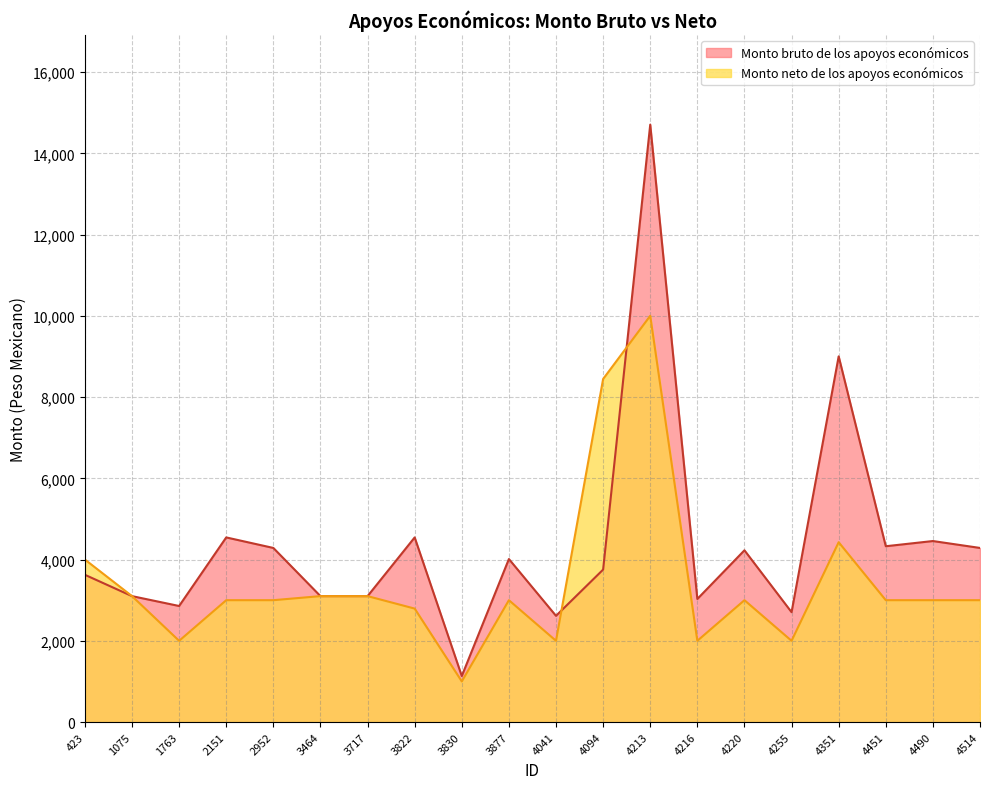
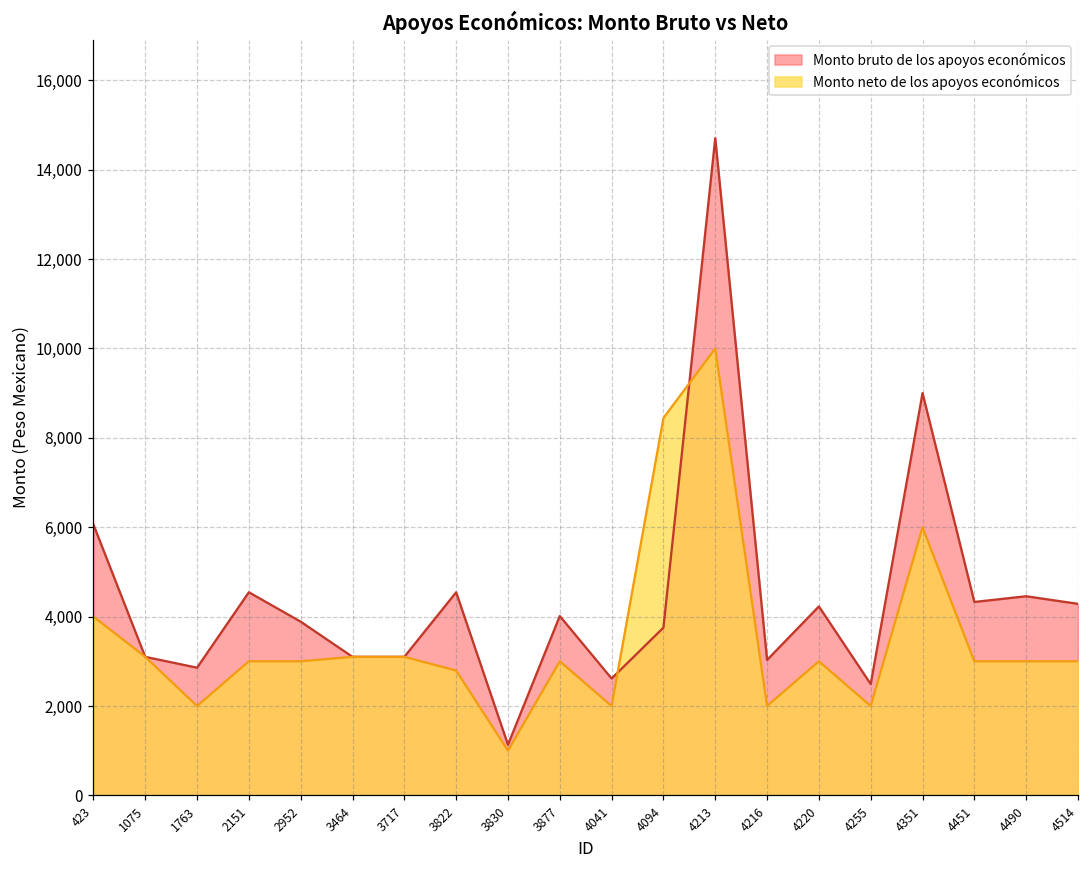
  {
    "Monto bruto de los apoyos económicos": {
-     "423": "3,600",
+     "423": "6,100",
      "1763": "2,900",
      "2151": "4,500",
-     "2952": "4,300",
+     "2952": "3,900",
      "3822": "4,500",
      "3830": "1,100",
      "3877": "4,000",
      "4041": "2,600",
      "4094": "3,800",
      "4213": "14,700",
      "4216": "3,000",
      "4220": "4,200",
-     "4255": "2,700",
+     "4255": "2,500",
      "4351": "9,000",
      "4451": "4,300",
      "4490": "4,500",
      "4514": "4,300"
    },
    "Monto neto de los apoyos económicos": {
      "423": "4,000",
      "1763": "2,000",
      "2151": "3,000",
      "2952": "3,000",
      "3822": "2,800",
      "3830": "1,000",
      "3877": "3,000",
      "4041": "2,000",
      "4094": "8,400",
      "4213": "10,000",
      "4216": "2,000",
      "4220": "3,000",
      "4255": "2,000",
-     "4351": "4,400",
+     "4351": "6,000",
      "4451": "3,000",
      "4490": "3,000",
      "4514": "3,000"
    }
  }
